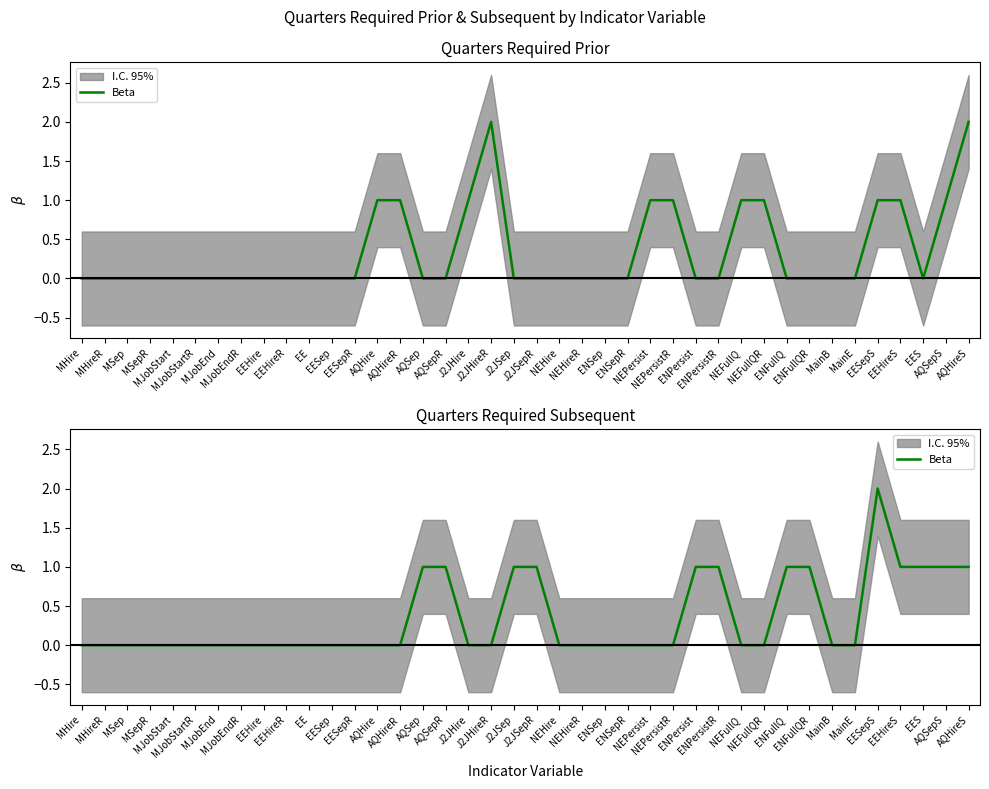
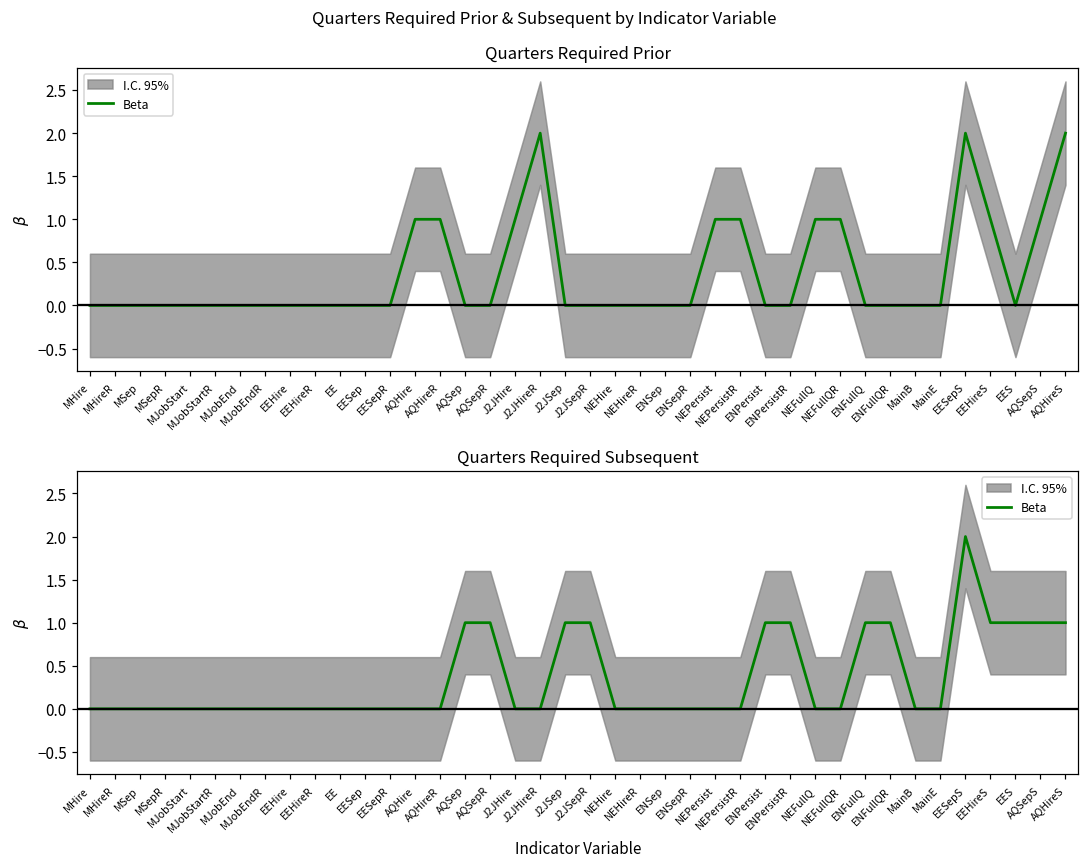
  {
    "Quarters Required Prior": {
      "Beta": {
        "MHire": 0,
        "MHireR": 0,
        "MSep": 0,
        "MSepR": 0,
        "MJobStart": 0,
        "MJobStartR": 0,
        "MJobEnd": 0,
        "MJobEndR": 0,
        "EEHire": 0,
        "EEHireR": 0,
        "EE": 0,
        "EESep": 0,
        "EESepR": 0,
        "AQHire": 1,
        "AQHireR": 1,
        "AQSep": 0,
        "AQSepR": 0,
        "J2JHire": 1,
        "J2JHireR": 2,
        "J2JSep": 0,
        "J2JSepR": 0,
        "NEHire": 0,
        "NEHireR": 0,
        "ENSep": 0,
        "ENSepR": 0,
        "NEPersist": 1,
        "NEPersistR": 1,
        "ENPersist": 0,
        "ENPersistR": 0,
        "NEFullQ": 1,
        "NEFullQR": 1,
        "ENFullQ": 0,
        "ENFullQR": 0,
        "MainB": 0,
        "MainE": 0,
-       "EESepS": 1,
+       "EESepS": 2,
        "EEHireS": 1,
        "EES": 0,
        "AQSepS": 1,
        "AQHireS": 2
      }
    },
    "Quarters Required Subsequent": {
      "Beta": {
        "MHire": 0.0,
        "MHireR": 0.0,
        "MSep": 0.0,
        "MSepR": 0.0,
        "MJobStart": 0.0,
        "MJobStartR": 0.0,
        "MJobEnd": 0.0,
        "MJobEndR": 0.0,
        "EEHire": 0.0,
        "EEHireR": 0.0,
        "EE": 0.0,
        "EESep": 0.0,
        "EESepR": 0.0,
        "AQHire": 0.0,
        "AQHireR": 0.0,
        "AQSep": 1.0,
        "AQSepR": 1.0,
        "J2JHire": 0.0,
        "J2JHireR": 0.0,
        "J2JSep": 1.0,
        "J2JSepR": 1.0,
        "NEHire": 0.0,
        "NEHireR": 0.0,
        "ENSep": 0.0,
        "ENSepR": 0.0,
        "NEPersist": 0.0,
        "NEPersistR": 0.0,
        "ENPersist": 1.0,
        "ENPersistR": 1.0,
        "NEFullQ": 0.0,
        "NEFullQR": 0.0,
        "ENFullQ": 1.0,
        "ENFullQR": 1.0,
        "MainB": 0.0,
        "MainE": 0.0,
        "EESepS": 2.0,
        "EEHireS": 1.0,
        "EES": 1.0,
        "AQSepS": 1.0,
        "AQHireS": 1.0
      }
    }
  }
